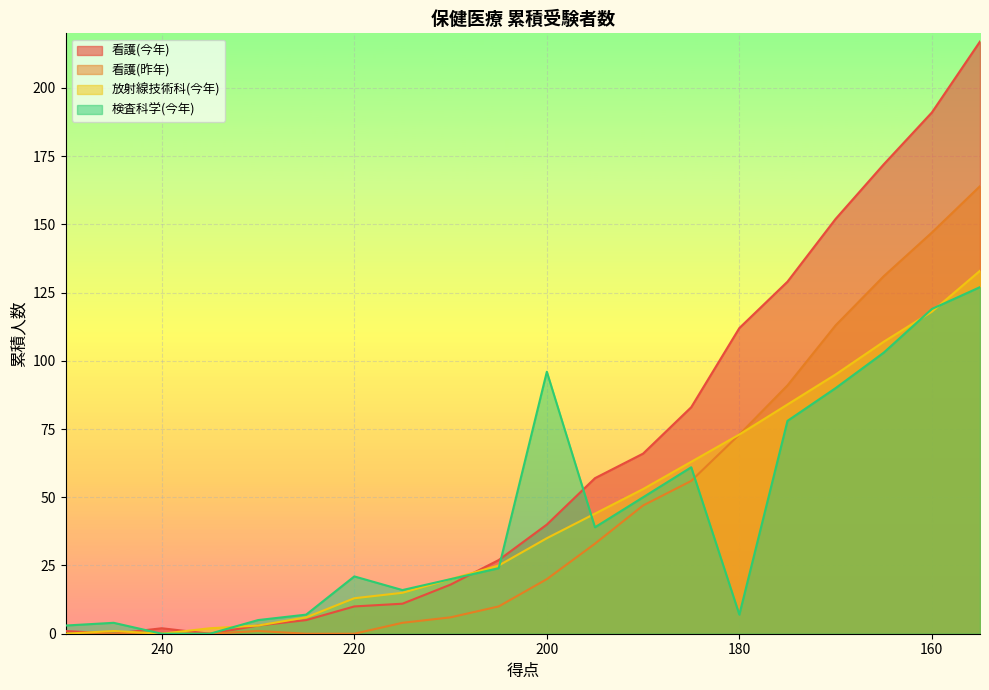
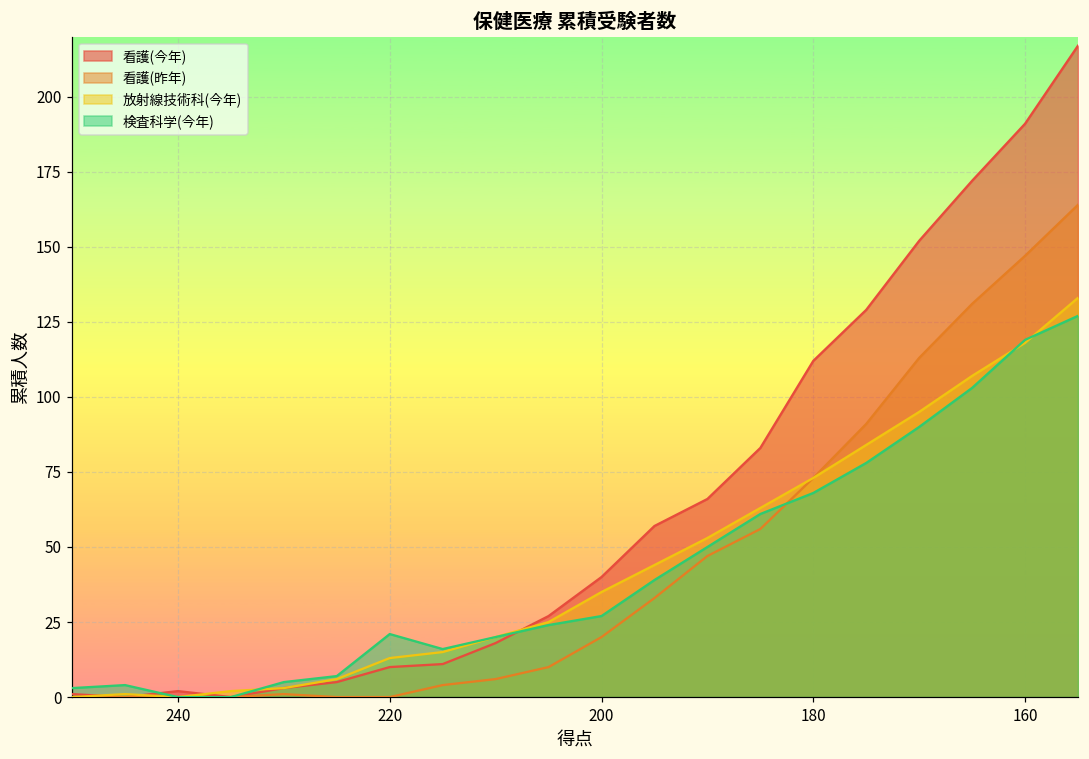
  {
    "検査科学(今年)": {
      "220": 21,
-     "200": 96,
-     "180": 7,
+     "200": 27,
+     "180": 68,
      "160": 119
    }
  }
